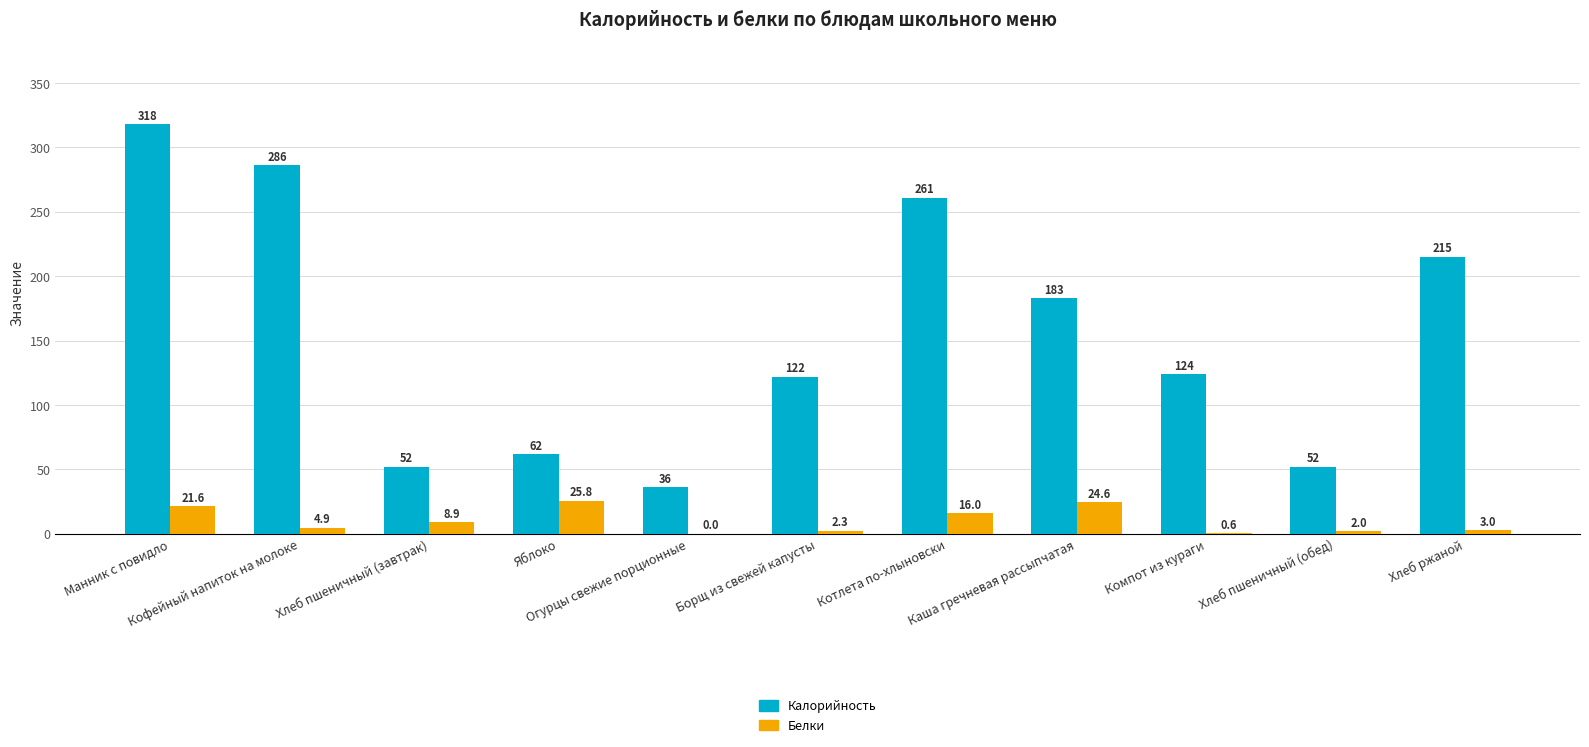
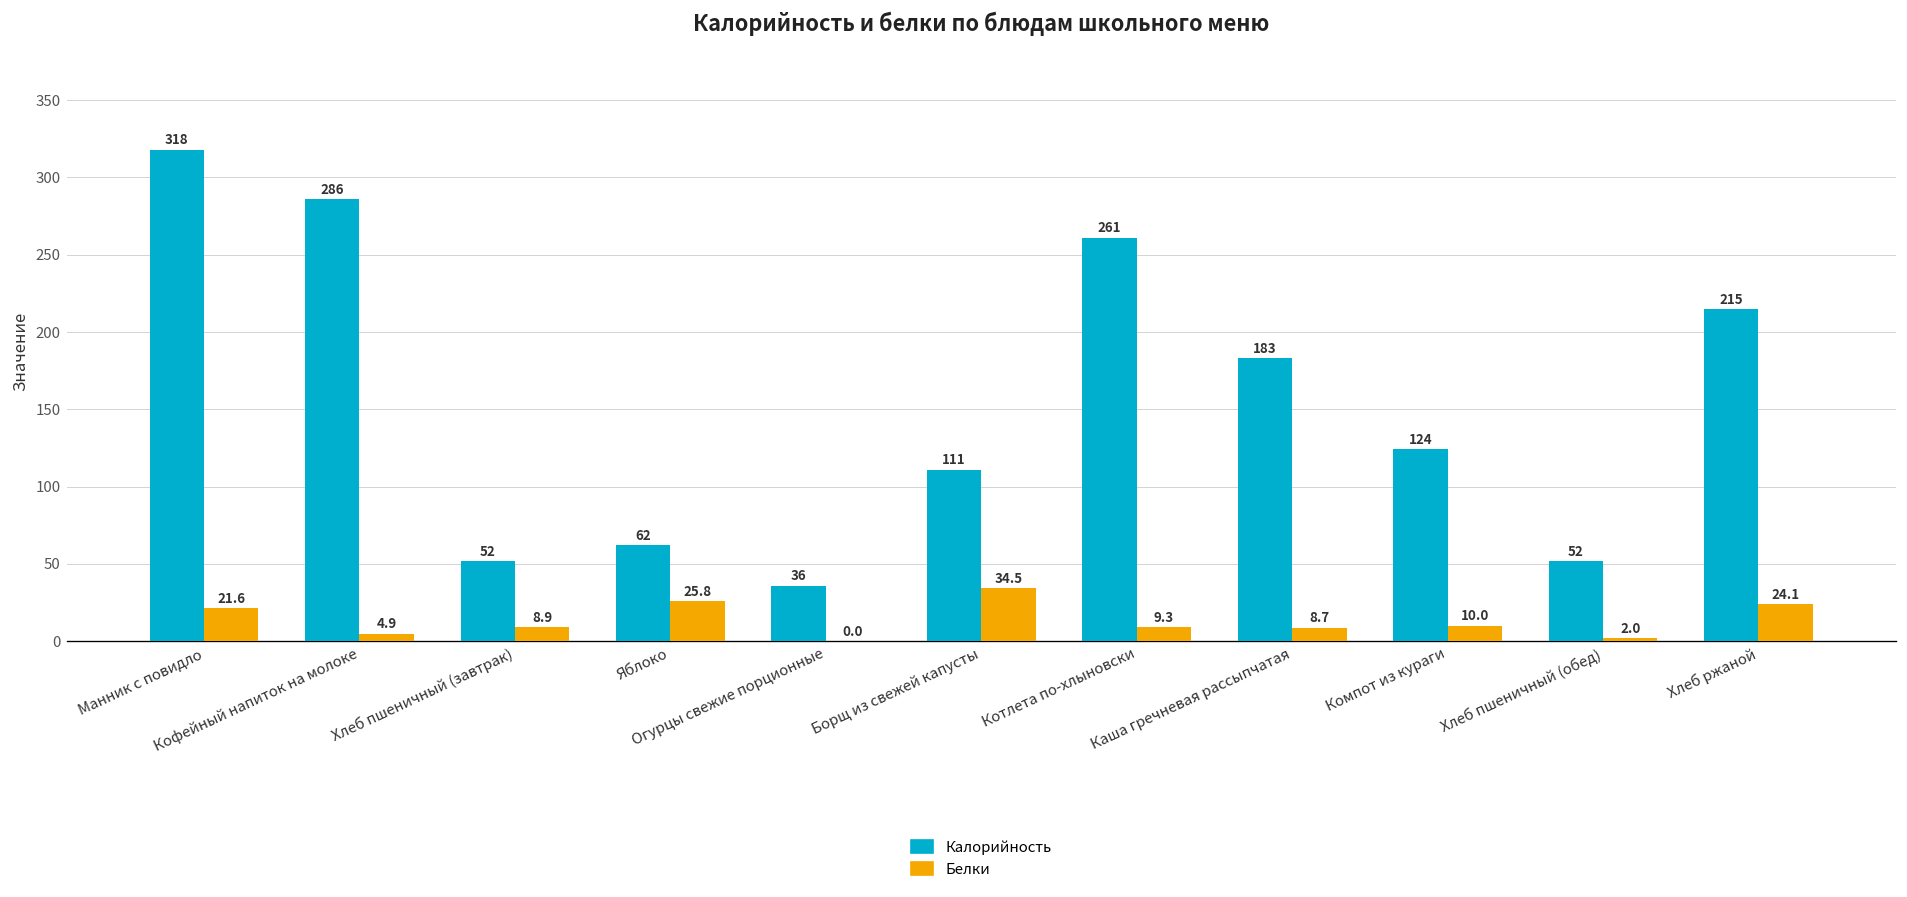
  {
    "Калорийность": {
      "Манник с повидло": 318,
      "Кофейный напиток на молоке": 286,
      "Хлеб пшеничный (завтрак)": 52,
      "Яблоко": 62,
      "Огурцы свежие порционные": 36,
-     "Борщ из свежей капусты": 122,
+     "Борщ из свежей капусты": 111,
      "Котлета по-хлыновски": 261,
      "Каша гречневая рассыпчатая": 183,
      "Компот из кураги": 124,
      "Хлеб пшеничный (обед)": 52,
      "Хлеб ржаной": 215
    },
    "Белки": {
      "Манник с повидло": 21.6,
      "Кофейный напиток на молоке": 4.9,
      "Хлеб пшеничный (завтрак)": 8.9,
      "Яблоко": 25.8,
      "Огурцы свежие порционные": 0.0,
-     "Борщ из свежей капусты": 2.3,
-     "Котлета по-хлыновски": 16.0,
-     "Каша гречневая рассыпчатая": 24.6,
-     "Компот из кураги": 0.6,
+     "Борщ из свежей капусты": 34.5,
+     "Котлета по-хлыновски": 9.3,
+     "Каша гречневая рассыпчатая": 8.7,
+     "Компот из кураги": 10.0,
      "Хлеб пшеничный (обед)": 2.0,
-     "Хлеб ржаной": 3.0
+     "Хлеб ржаной": 24.1
    }
  }
